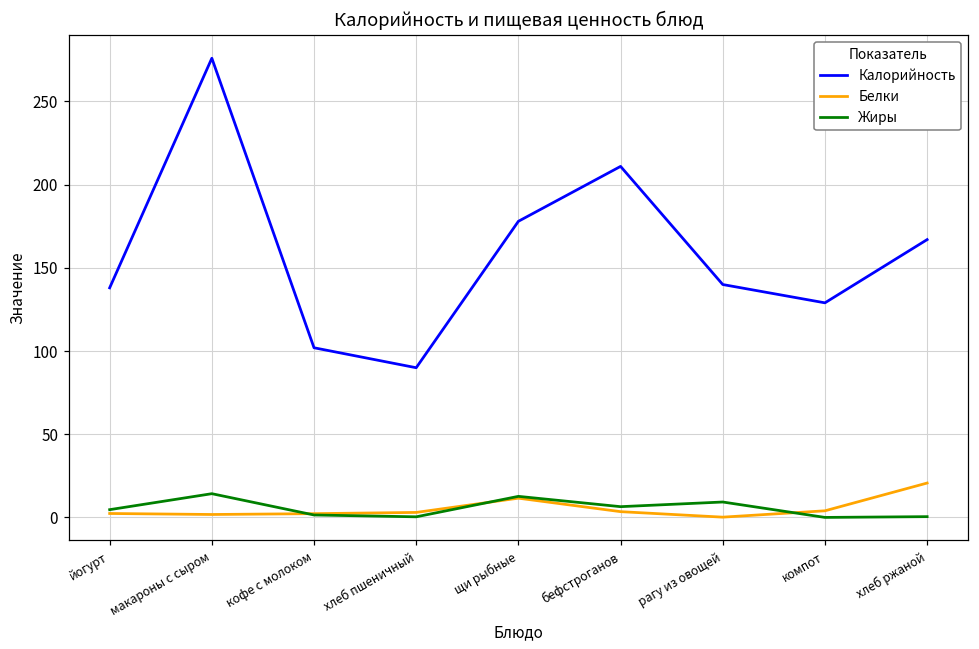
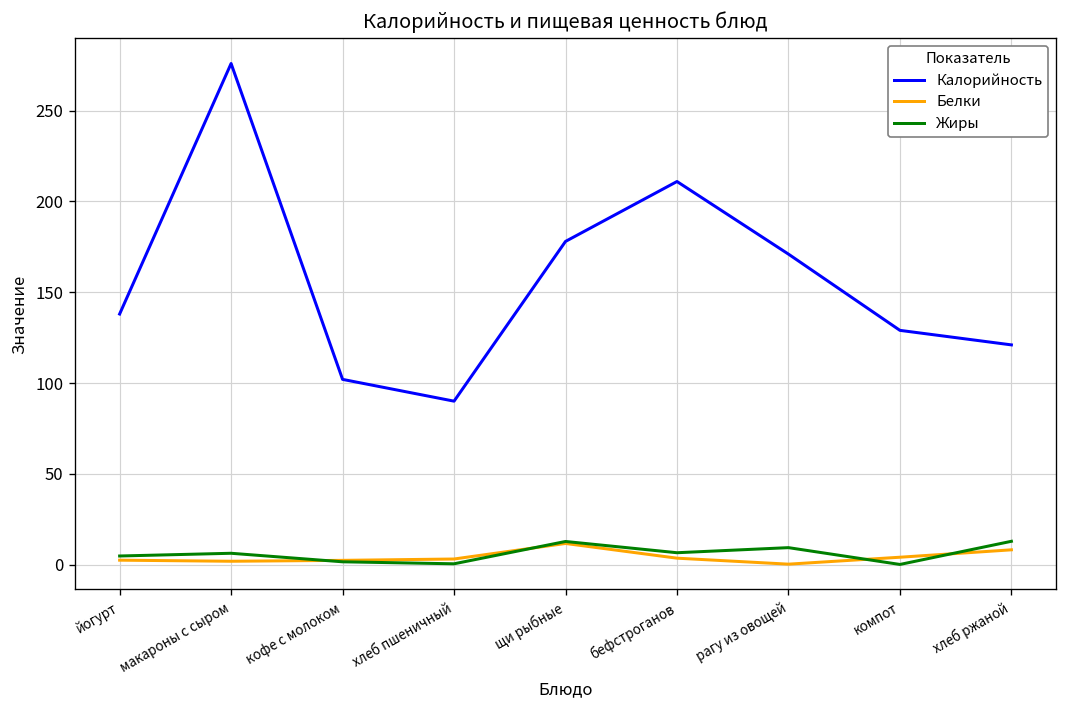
  {
    "Калорийность": {
      "йогурт": 138,
      "макароны с сыром": 276,
      "кофе с молоком": 102,
      "хлеб пшеничный": 90,
      "щи рыбные": 178,
      "бефстроганов": 211,
-     "рагу из овощей": 140,
+     "рагу из овощей": 171,
      "компот": 129,
-     "хлеб ржаной": 167
+     "хлеб ржаной": 121
    },
    "Белки": {
      "йогурт": 2,
      "макароны с сыром": 2,
      "хлеб пшеничный": 3,
      "бефстроганов": 4,
      "рагу из овощей": 0,
      "компот": 4,
-     "хлеб ржаной": 21
+     "хлеб ржаной": 8
    },
    "Жиры": {
      "йогурт": 5,
-     "макароны с сыром": 14,
+     "макароны с сыром": 6,
      "хлеб пшеничный": 0,
      "бефстроганов": 7,
      "рагу из овощей": 9,
      "компот": 0,
-     "хлеб ржаной": 1
+     "хлеб ржаной": 13
    }
  }
